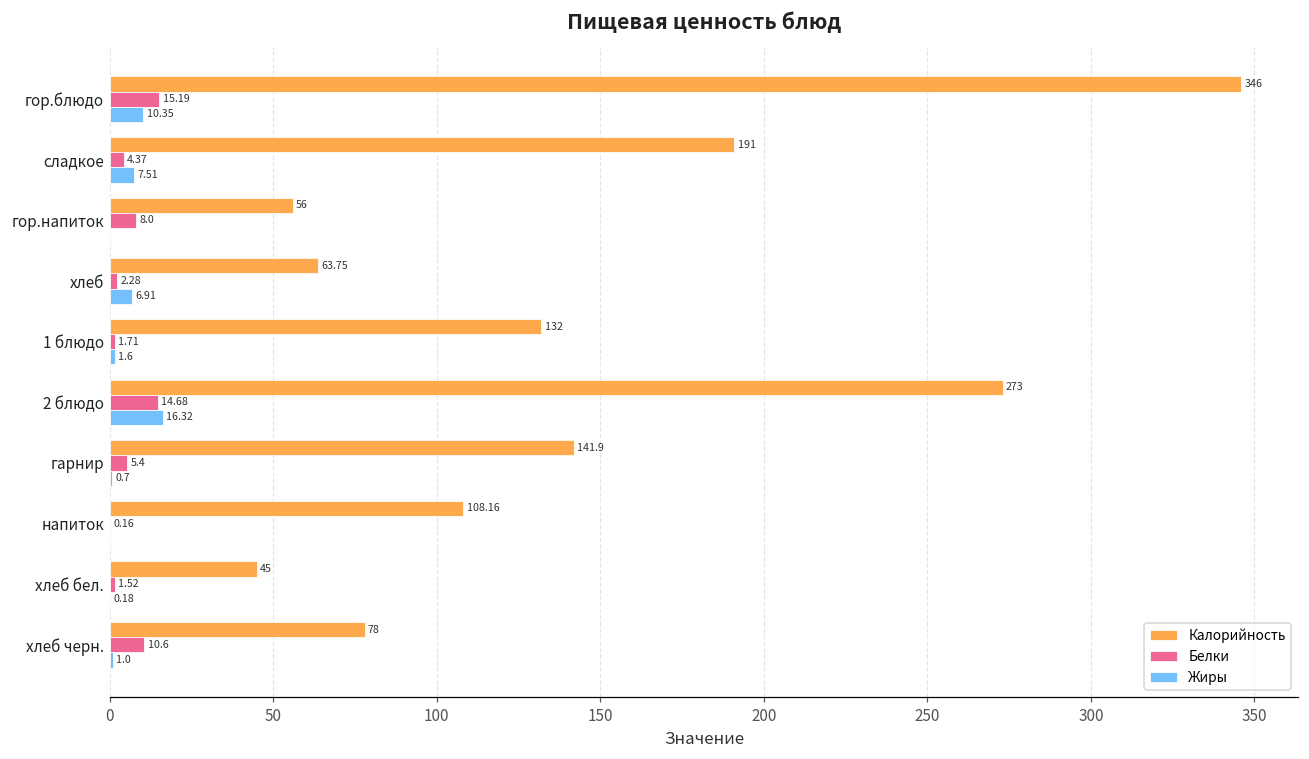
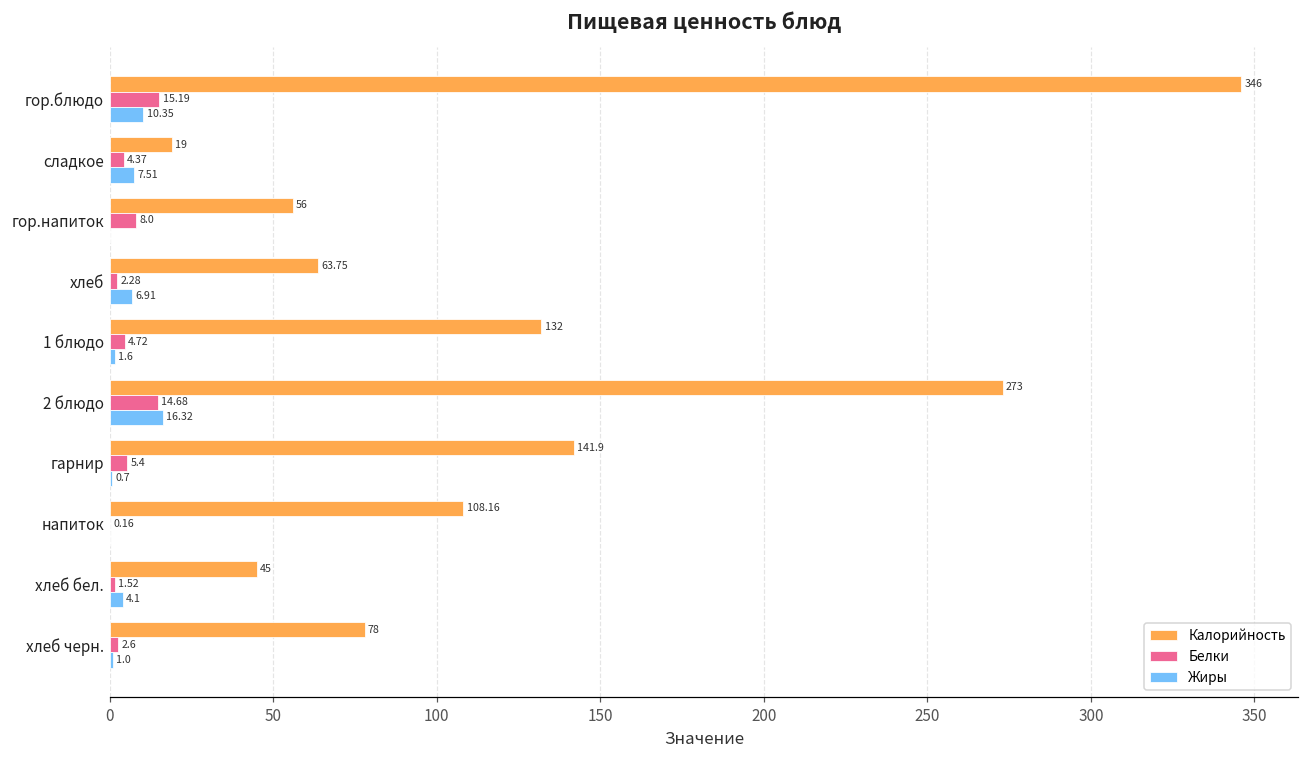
  {
    "Калорийность": {
      "гор.блюдо": 346,
-     "сладкое": 191,
+     "сладкое": 19,
      "гор.напиток": 56,
      "хлеб": 63.75,
      "1 блюдо": 132,
      "2 блюдо": 273,
      "гарнир": 141.9,
      "напиток": 108.16,
      "хлеб бел.": 45,
      "хлеб черн.": 78
    },
    "Белки": {
      "гор.блюдо": 15.19,
      "сладкое": 4.37,
      "гор.напиток": 8.0,
      "хлеб": 2.28,
-     "1 блюдо": 1.71,
+     "1 блюдо": 4.72,
      "2 блюдо": 14.68,
      "гарнир": 5.4,
      "напиток": 0.16,
      "хлеб бел.": 1.52,
-     "хлеб черн.": 10.6
+     "хлеб черн.": 2.6
    },
    "Жиры": {
      "гор.блюдо": 10.35,
      "сладкое": 7.51,
      "хлеб": 6.91,
      "1 блюдо": 1.6,
      "2 блюдо": 16.32,
      "гарнир": 0.7,
-     "хлеб бел.": 0.18,
+     "хлеб бел.": 4.1,
      "хлеб черн.": 1.0
    }
  }
